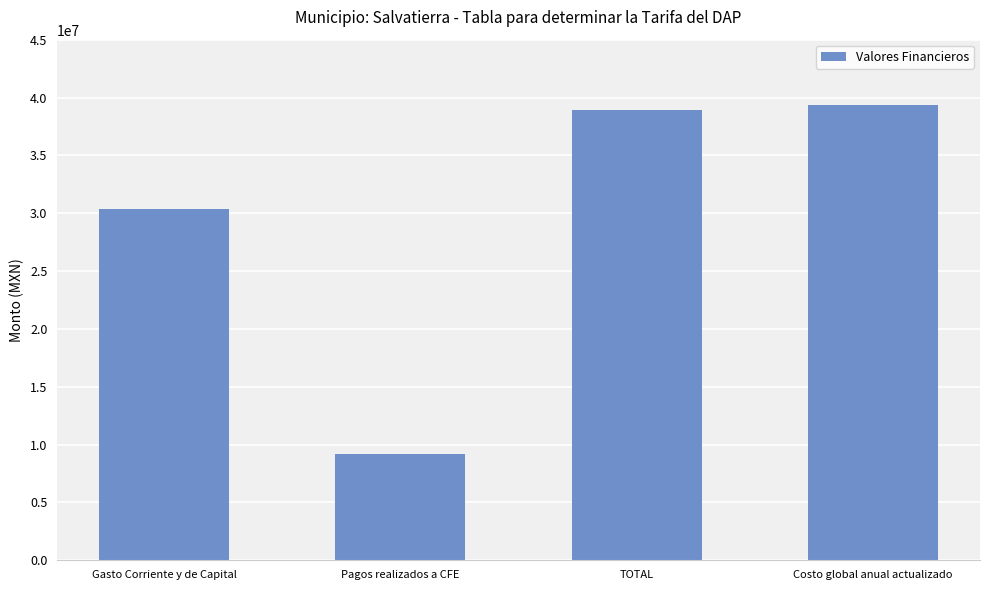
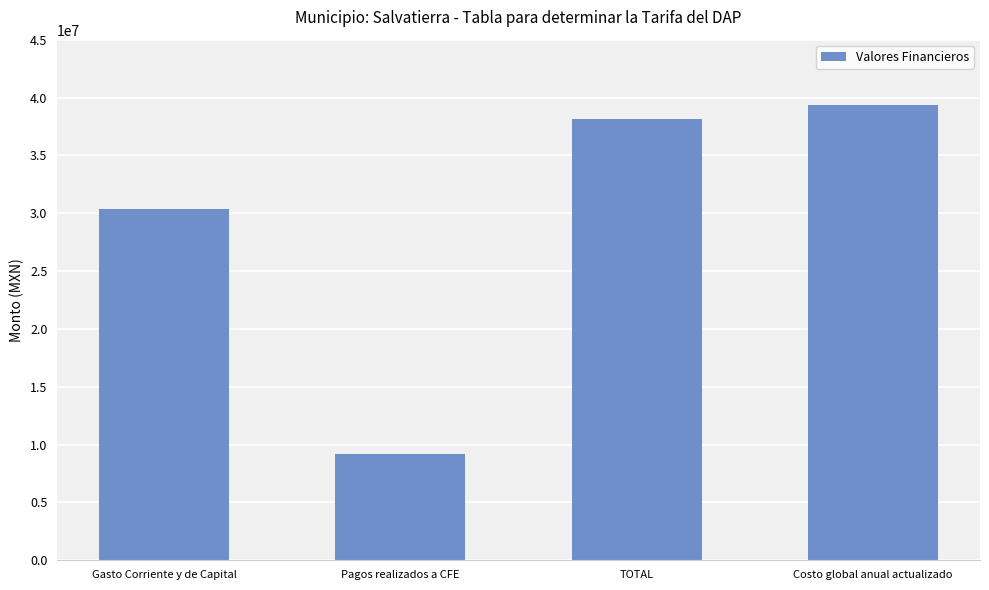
  {
    "Gasto Corriente y de Capital": 30400000,
    "Pagos realizados a CFE": 9200000,
-   "TOTAL": 38900000,
+   "TOTAL": 38200000,
    "Costo global anual actualizado": 39300000
  }
